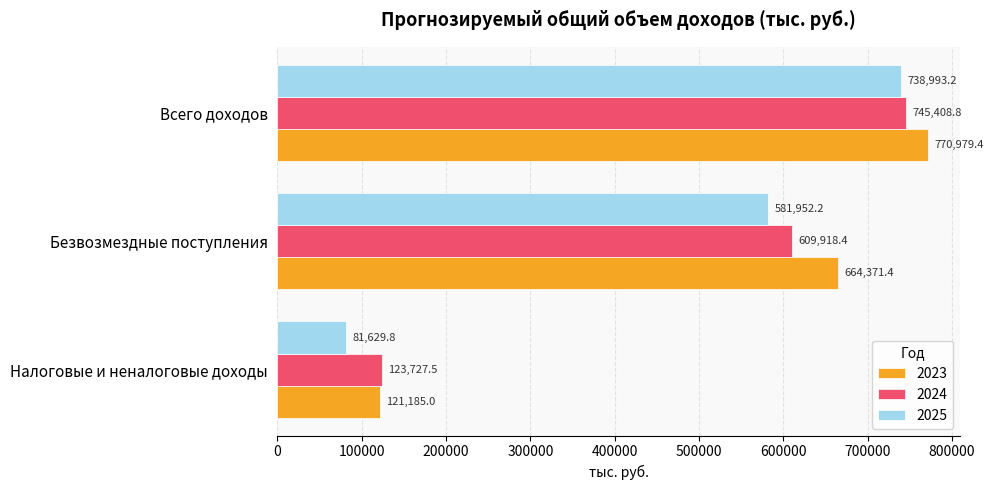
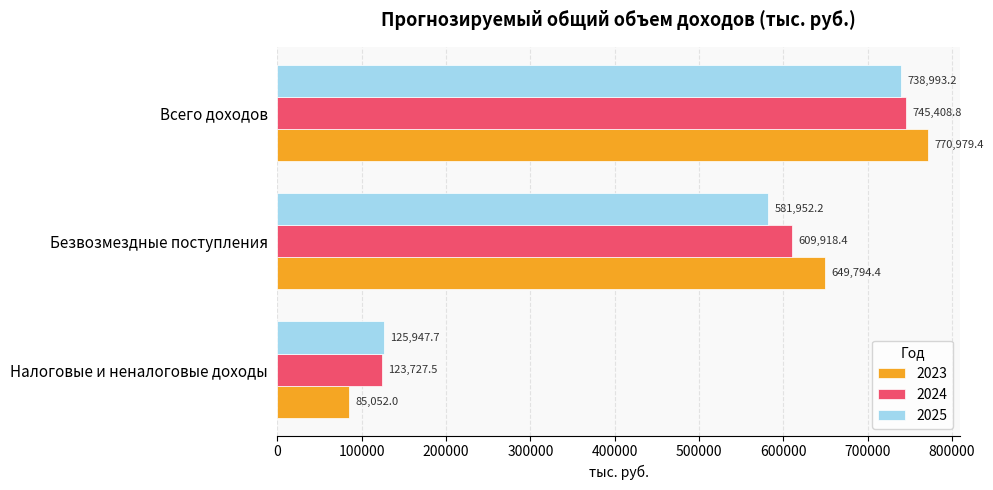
  {
    "2023": {
      "Всего доходов": "770,979.4",
-     "Безвозмездные поступления": "664,371.4",
-     "Налоговые и неналоговые доходы": "121,185.0"
+     "Безвозмездные поступления": "649,794.4",
+     "Налоговые и неналоговые доходы": "85,052.0"
    },
    "2024": {
      "Всего доходов": "745,408.8",
      "Безвозмездные поступления": "609,918.4",
      "Налоговые и неналоговые доходы": "123,727.5"
    },
    "2025": {
      "Всего доходов": "738,993.2",
      "Безвозмездные поступления": "581,952.2",
-     "Налоговые и неналоговые доходы": "81,629.8"
+     "Налоговые и неналоговые доходы": "125,947.7"
    }
  }
